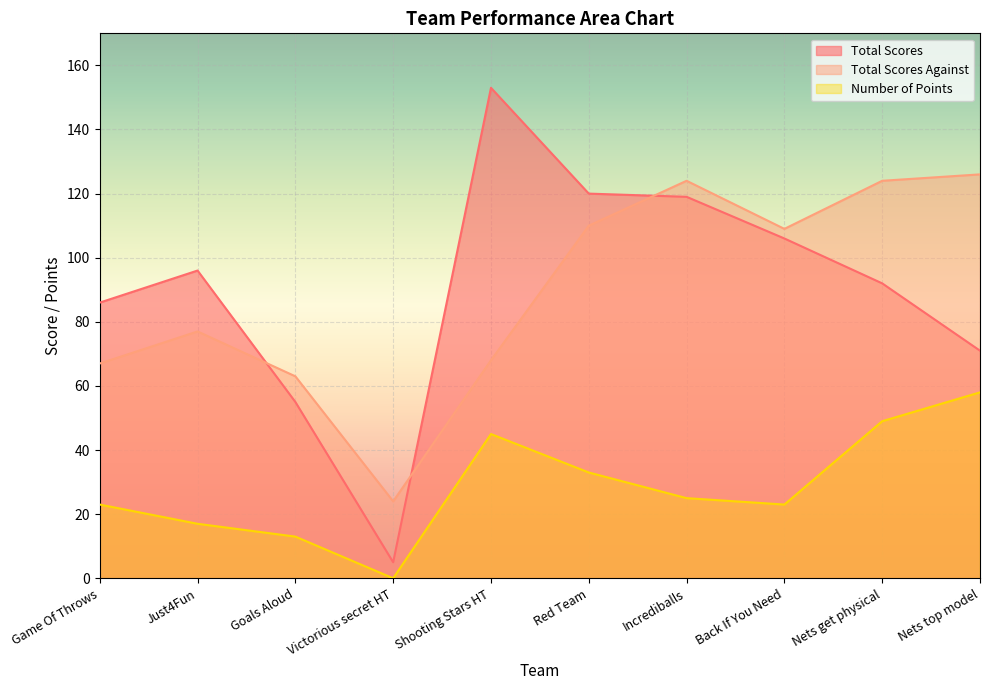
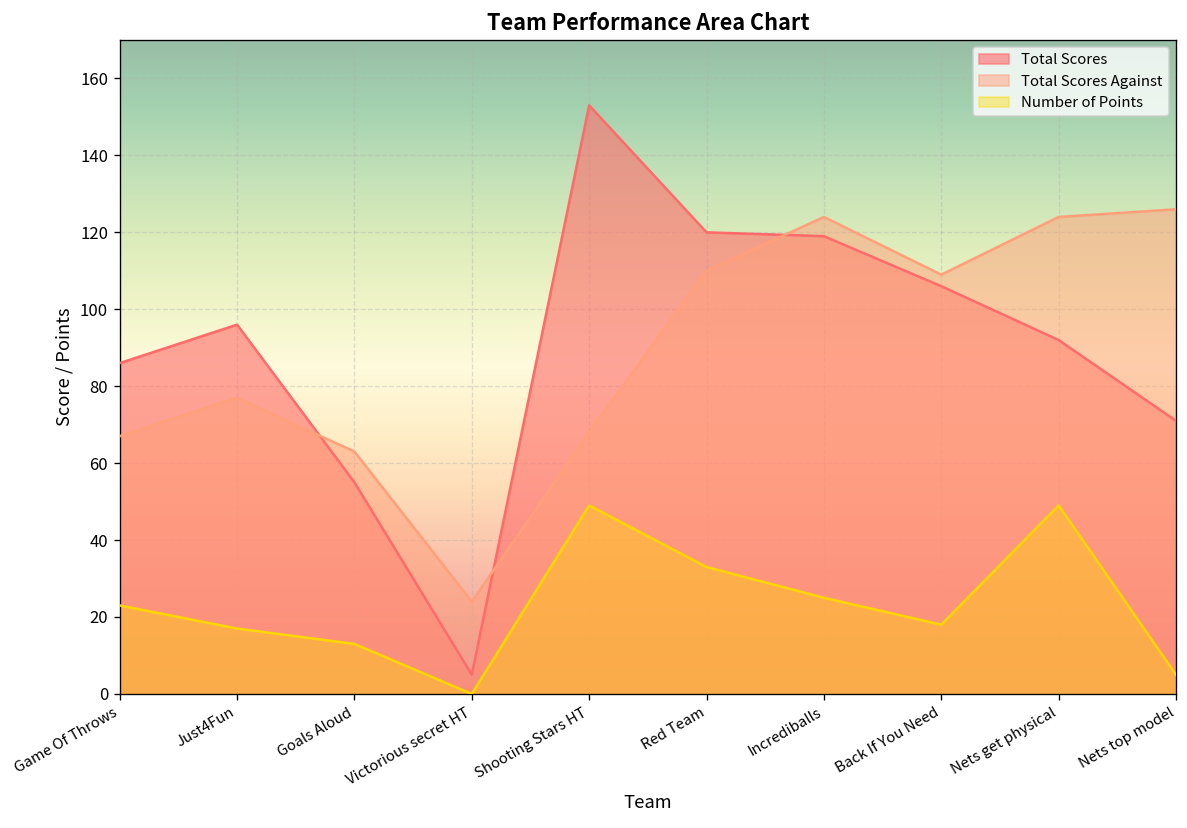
  {
    "Number of Points": {
      "Game Of Throws": 23,
      "Just4Fun": 17,
      "Goals Aloud": 13,
      "Victorious secret HT": 0,
-     "Shooting Stars HT": 45,
+     "Shooting Stars HT": 49,
      "Red Team": 33,
      "Incrediballs": 25,
-     "Back If You Need": 23,
+     "Back If You Need": 18,
      "Nets get physical": 49,
-     "Nets top model": 58
+     "Nets top model": 5
    }
  }
